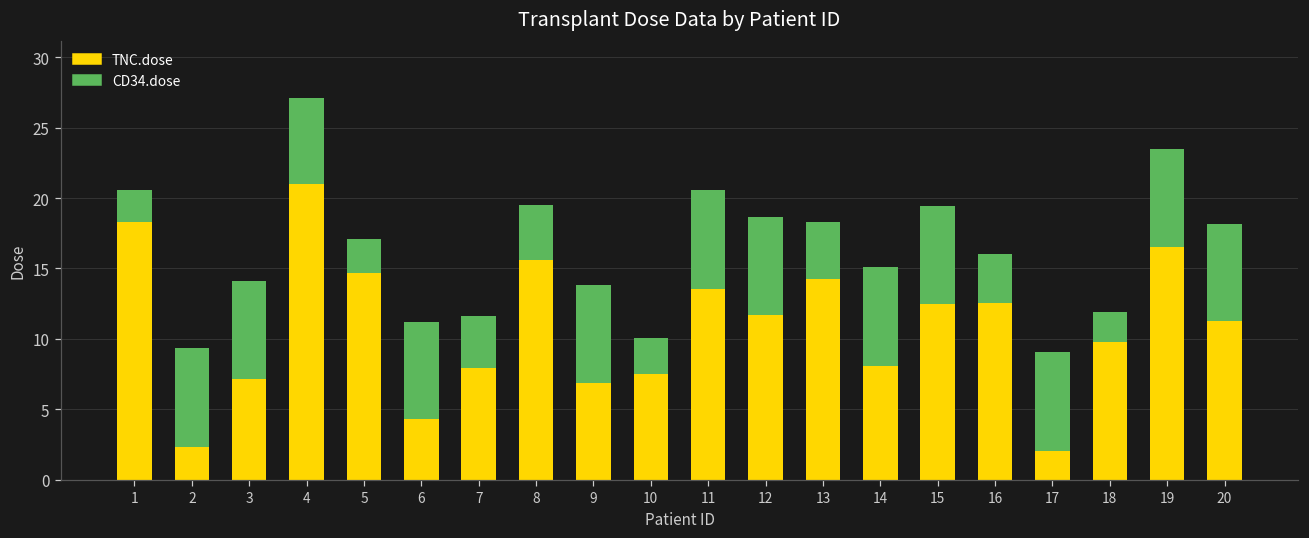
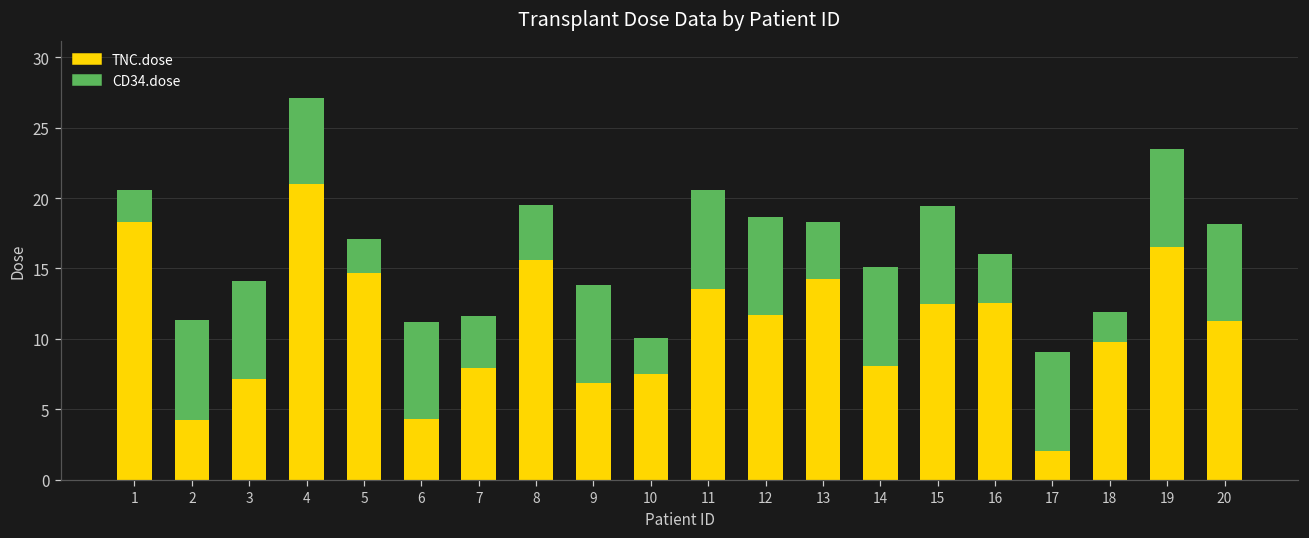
  {
    "TNC.dose": {
      "1": 18.3,
-     "2": 2.3,
+     "2": 4.3,
      "3": 7.2,
      "4": 21.0,
      "5": 14.7,
      "6": 4.3,
      "7": 8.0,
      "8": 15.6,
      "9": 6.9,
      "10": 7.5,
      "11": 13.6,
      "12": 11.7,
      "13": 14.3,
      "14": 8.1,
      "15": 12.5,
      "16": 12.6,
      "17": 2.1,
      "18": 9.8,
      "19": 16.5,
      "20": 11.3
    },
    "CD34.dose": {
      "1": 2.3,
      "2": 7.1,
      "3": 7.0,
      "4": 6.1,
      "5": 2.4,
      "6": 6.9,
      "7": 3.7,
      "8": 3.9,
      "9": 7.0,
      "10": 2.5,
      "11": 7.0,
      "12": 7.0,
      "13": 4.1,
      "14": 7.0,
      "15": 7.0,
      "16": 3.5,
      "17": 7.0,
      "18": 2.2,
      "19": 7.0,
      "20": 6.9
    }
  }
